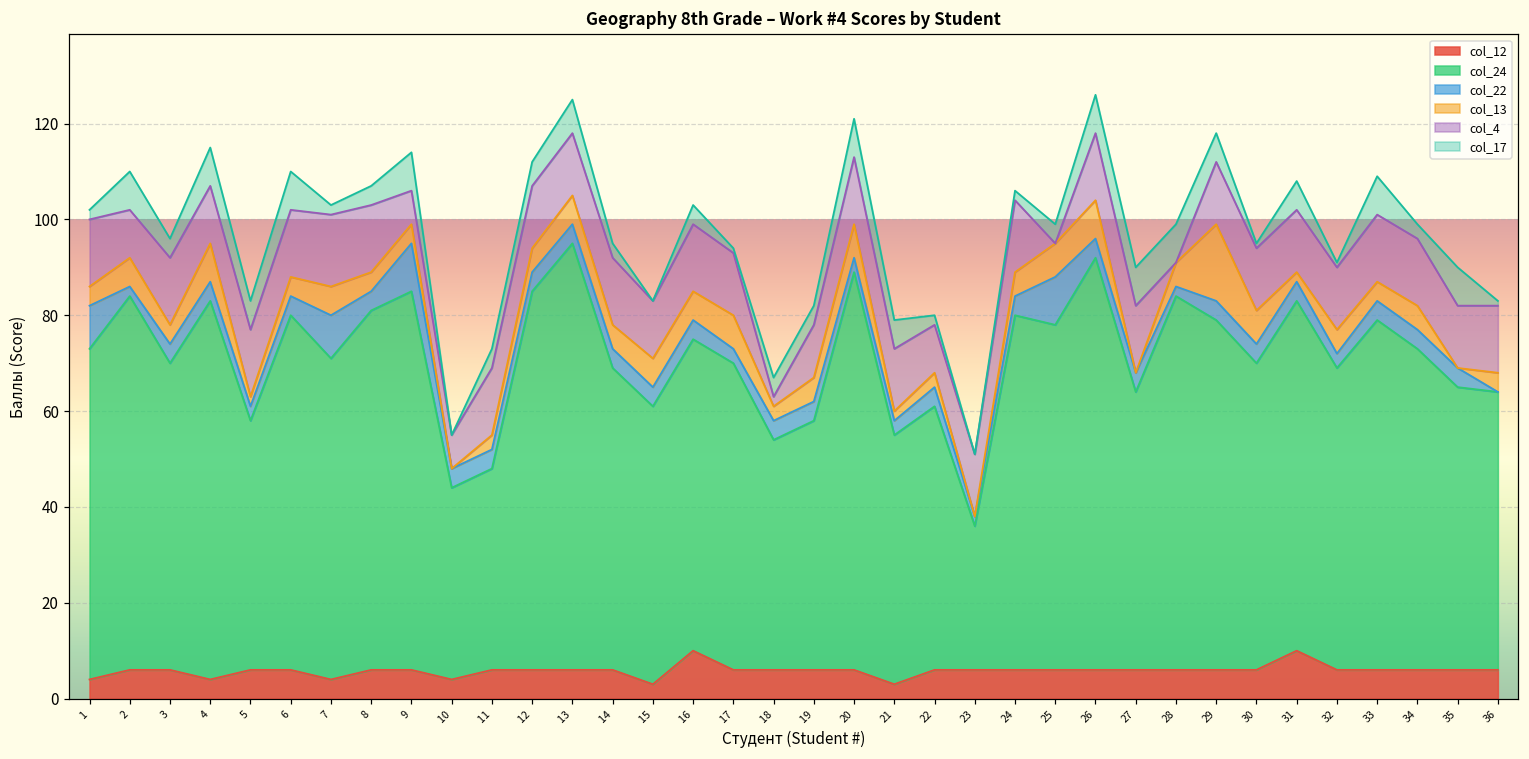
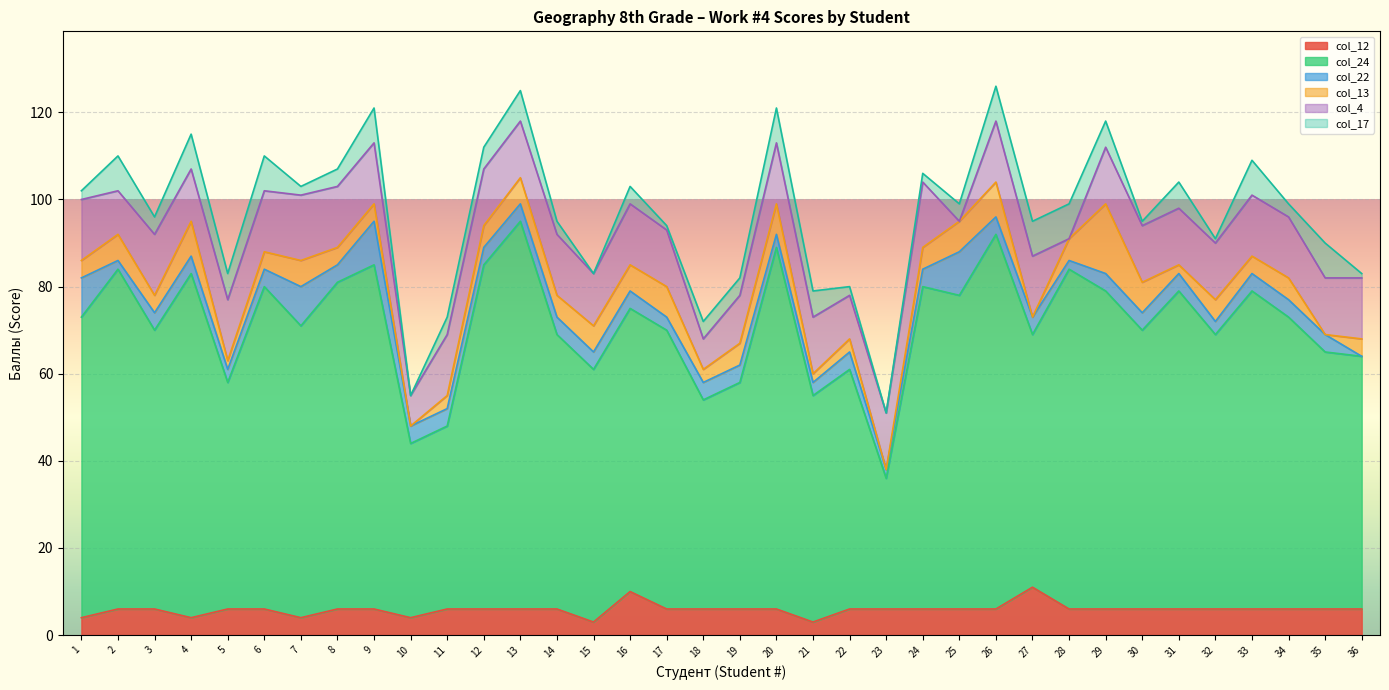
  {
    "col_12": {
      "1": 4,
      "2": 6,
      "3": 6,
      "4": 4,
      "5": 6,
      "6": 6,
      "7": 4,
      "8": 6,
      "9": 6,
      "10": 4,
      "11": 6,
      "12": 6,
      "13": 6,
      "14": 6,
      "15": 3,
      "16": 10,
      "17": 6,
      "18": 6,
      "19": 6,
      "20": 6,
      "21": 3,
      "22": 6,
      "23": 6,
      "24": 6,
      "25": 6,
      "26": 6,
-     "27": 6,
+     "27": 11,
      "28": 6,
      "29": 6,
      "30": 6,
-     "31": 10,
+     "31": 6,
      "32": 6,
      "33": 6,
      "34": 6,
      "35": 6,
      "36": 6
    },
    "col_22": {
      "1": 9,
      "2": 2,
      "3": 4,
      "4": 4,
      "5": 3,
      "6": 4,
      "7": 9,
      "8": 4,
      "9": 10,
      "11": 4,
      "12": 4,
      "13": 4,
      "14": 4,
      "15": 4,
      "16": 4,
      "17": 3,
      "18": 4,
      "19": 4,
      "20": 3,
      "21": 3,
      "22": 4,
      "24": 4,
      "25": 10,
      "26": 4,
      "28": 2,
      "29": 4,
      "30": 4,
      "31": 4,
      "32": 3,
      "33": 4,
      "34": 4
    },
    "col_13": {
      "1": 4,
      "2": 6,
      "3": 4,
      "4": 8,
      "5": 2,
      "6": 4,
      "7": 6,
      "8": 4,
      "9": 4,
      "11": 3,
      "12": 5,
      "13": 6,
      "14": 5,
      "15": 6,
      "16": 6,
      "17": 7,
      "18": 3,
      "19": 5,
      "20": 7,
      "21": 2,
      "22": 3,
      "24": 5,
      "26": 8,
      "29": 16,
      "30": 7,
      "31": 2,
      "32": 5,
      "33": 4,
      "34": 5,
      "36": 4
    },
    "col_4": {
      "1": 14,
      "2": 10,
      "3": 14,
      "4": 12,
      "5": 14,
      "6": 14,
      "7": 15,
      "8": 14,
-     "9": 7,
+     "9": 14,
      "11": 14,
      "12": 13,
      "13": 13,
      "14": 14,
      "16": 14,
      "17": 13,
-     "18": 2,
+     "18": 7,
      "19": 11,
      "20": 14,
      "21": 13,
      "22": 10,
      "24": 15,
      "26": 14,
      "27": 14,
      "29": 13,
      "30": 13,
      "31": 13,
      "32": 13,
      "33": 14,
      "34": 14,
      "35": 13,
      "36": 14
    }
  }
